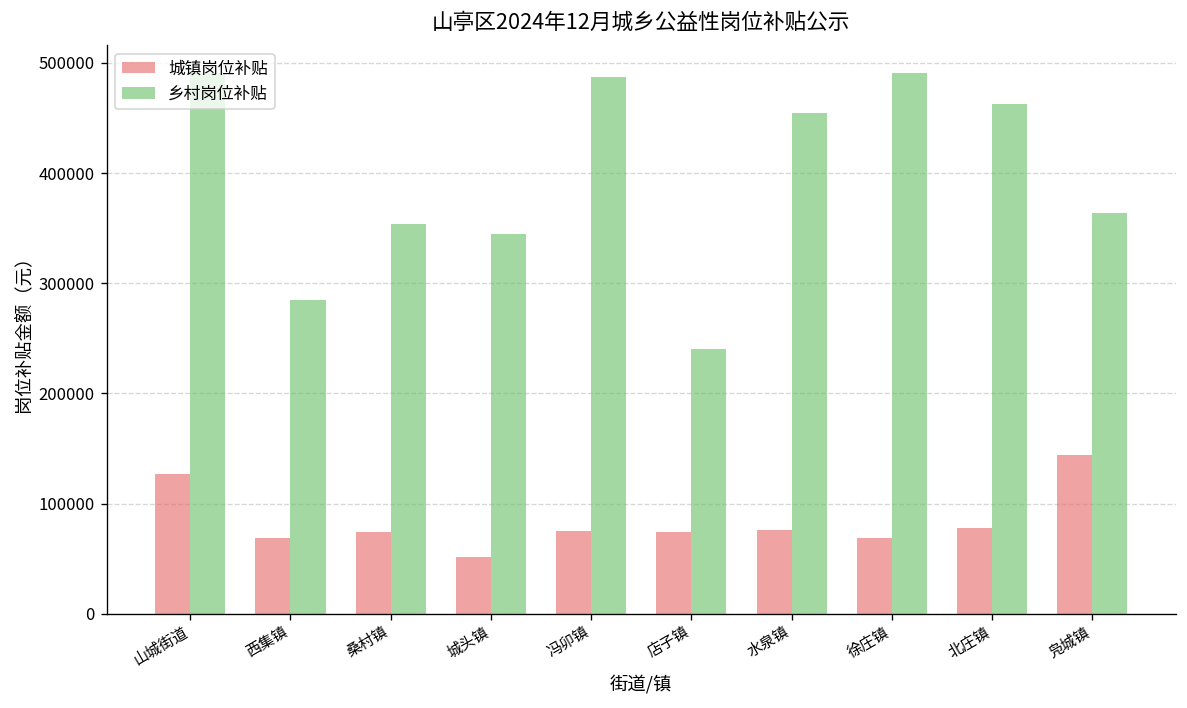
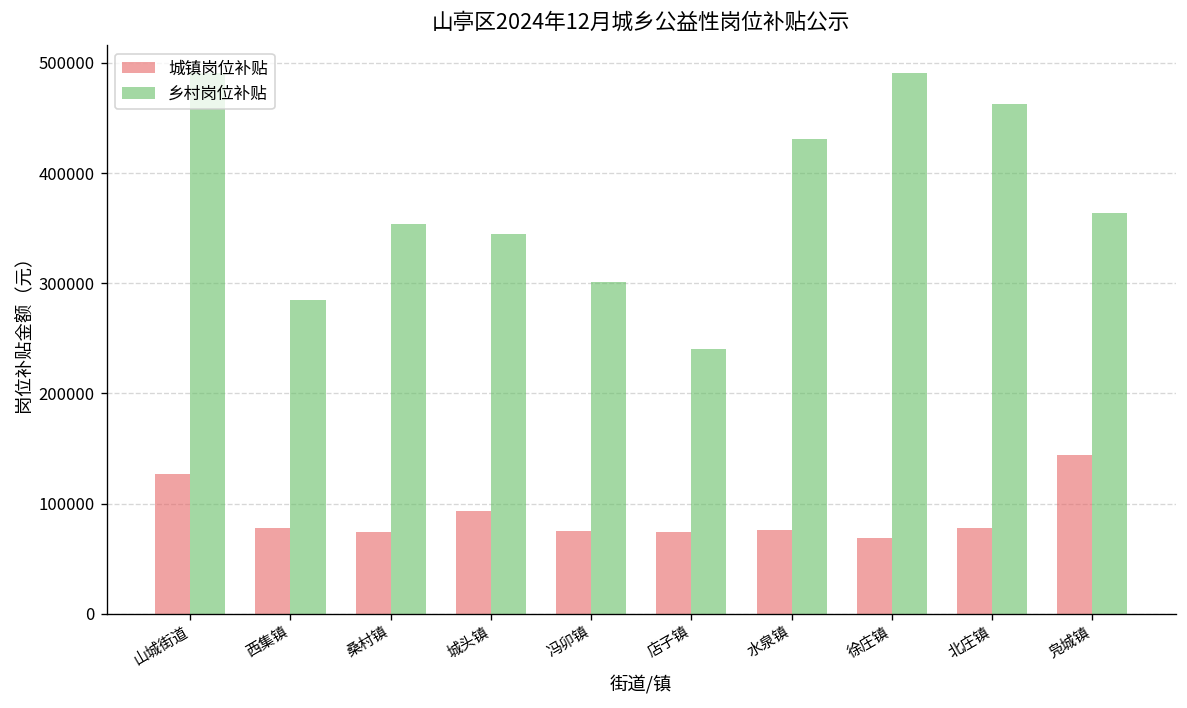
  {
    "城镇岗位补贴": {
      "山城街道": 130000,
-     "西集镇": 70000,
+     "西集镇": 80000,
      "桑村镇": 70000,
-     "城头镇": 50000,
+     "城头镇": 90000,
      "冯卯镇": 70000,
      "店子镇": 70000,
      "水泉镇": 80000,
      "徐庄镇": 70000,
      "北庄镇": 80000,
      "凫城镇": 140000
    },
    "乡村岗位补贴": {
      "西集镇": 280000,
      "桑村镇": 350000,
      "城头镇": 340000,
-     "冯卯镇": 490000,
+     "冯卯镇": 300000,
      "店子镇": 240000,
-     "水泉镇": 450000,
+     "水泉镇": 430000,
      "徐庄镇": 490000,
      "北庄镇": 460000,
      "凫城镇": 360000
    }
  }
